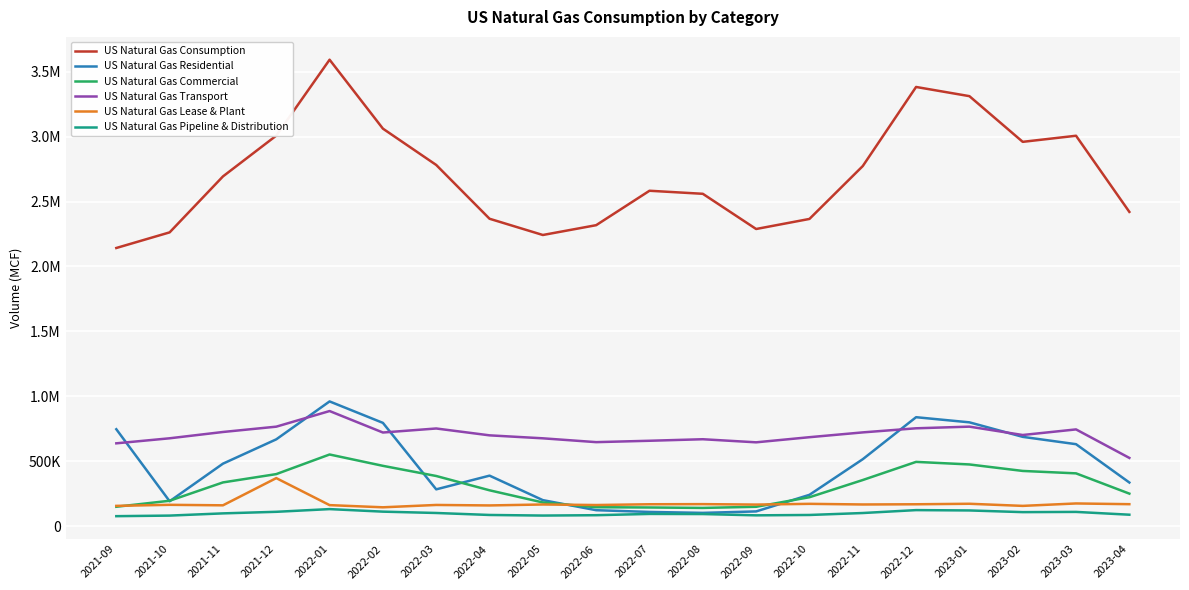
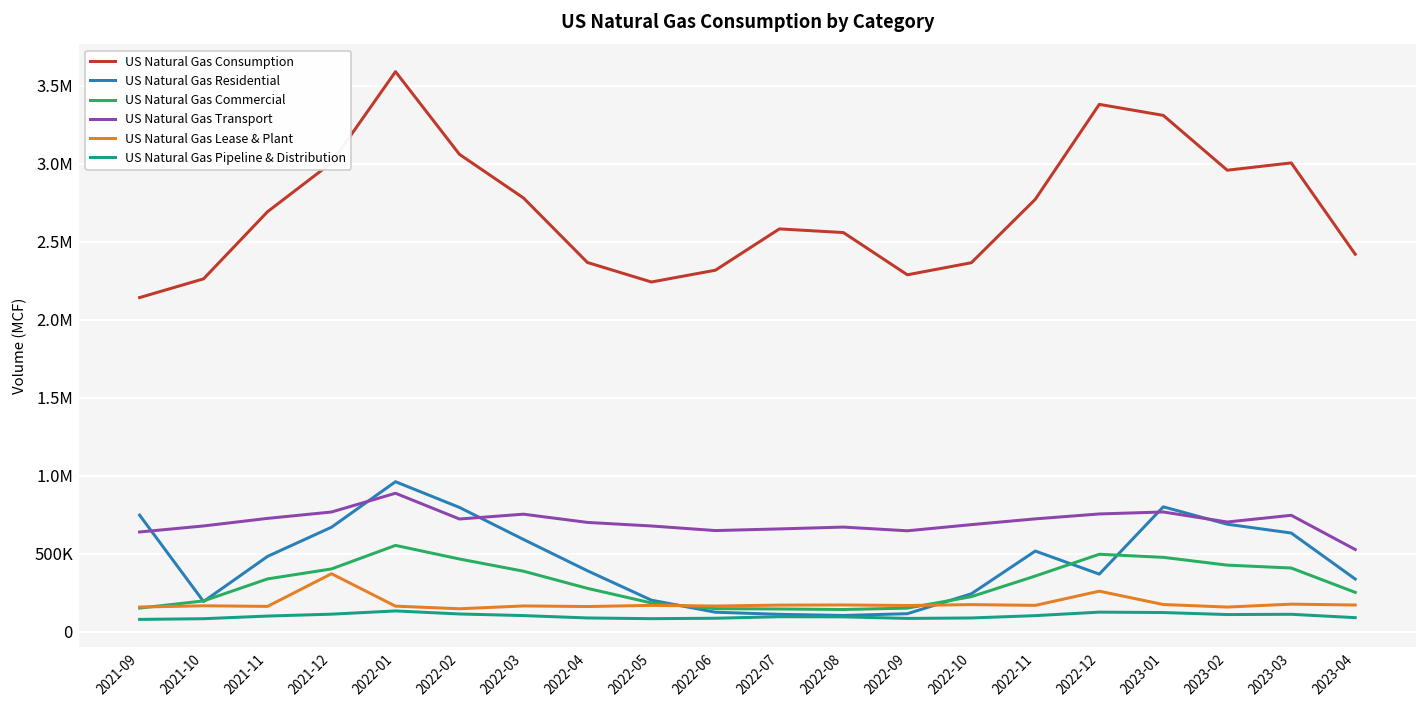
  {
    "US Natural Gas Consumption": {
      "2021-09": 2140000,
      "2021-10": 2260000,
      "2021-11": 2690000,
      "2022-01": 3590000,
      "2022-02": 3060000,
      "2022-03": 2780000,
      "2022-04": 2370000,
      "2022-05": 2240000,
      "2022-06": 2320000,
      "2022-07": 2580000,
      "2022-08": 2560000,
      "2022-09": 2290000,
      "2022-10": 2370000,
      "2022-11": 2770000,
      "2022-12": 3380000,
      "2023-01": 3310000,
      "2023-02": 2960000,
      "2023-03": 3010000,
      "2023-04": 2420000
    },
    "US Natural Gas Residential": {
      "2021-09": 750000,
      "2021-11": 480000,
      "2021-12": 670000,
      "2022-01": 960000,
      "2022-02": 800000,
-     "2022-03": 280000,
+     "2022-03": 590000,
      "2022-04": 390000,
      "2022-06": 120000,
      "2022-09": 110000,
      "2022-11": 520000,
-     "2022-12": 840000,
+     "2022-12": 370000,
      "2023-01": 800000,
      "2023-03": 630000,
      "2023-04": 340000
    },
    "US Natural Gas Transport": {
      "2021-09": 640000,
      "2021-10": 680000,
      "2021-11": 730000,
      "2021-12": 770000,
      "2022-01": 890000,
      "2022-02": 720000,
      "2022-03": 750000,
      "2022-04": 700000,
      "2022-05": 680000,
      "2022-06": 650000,
      "2022-07": 660000,
      "2022-08": 670000,
      "2022-09": 650000,
      "2022-10": 690000,
      "2022-11": 720000,
      "2022-12": 750000,
      "2023-01": 770000,
      "2023-03": 750000,
      "2023-04": 530000
    },
    "US Natural Gas Lease & Plant": {
      "2021-10": 170000,
      "2021-11": 160000,
      "2021-12": 370000,
      "2022-01": 160000,
      "2022-02": 150000,
      "2022-03": 160000,
      "2022-04": 160000,
      "2022-07": 170000,
      "2022-08": 170000,
      "2022-10": 170000,
      "2022-11": 170000,
-     "2022-12": 170000,
+     "2022-12": 260000,
      "2023-01": 170000,
      "2023-02": 160000,
      "2023-03": 180000,
      "2023-04": 170000
    }
  }
